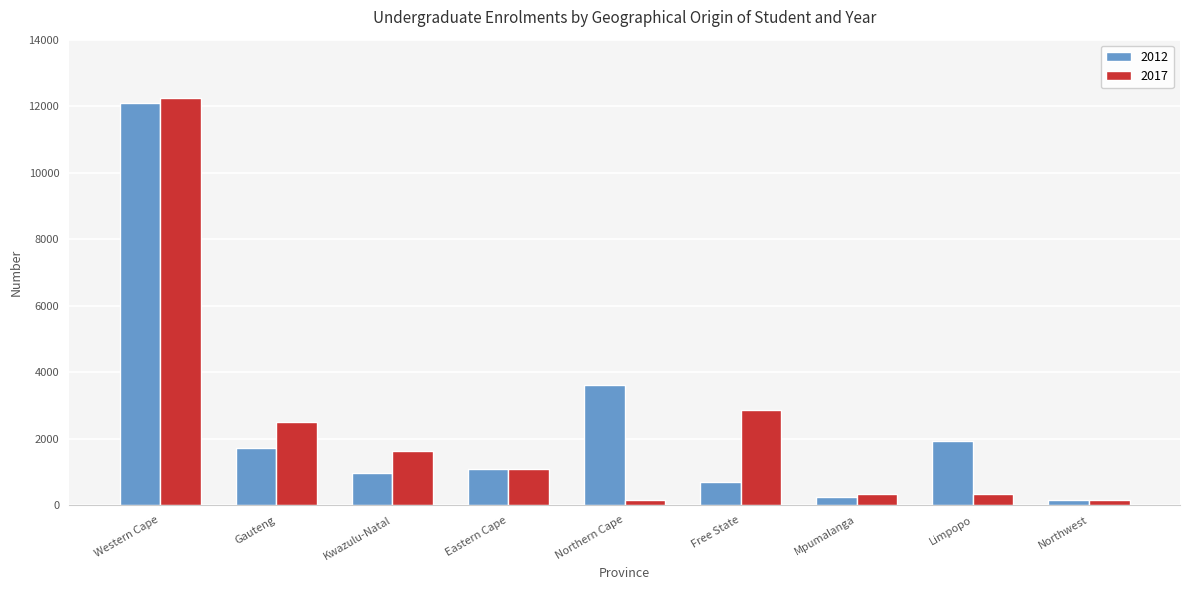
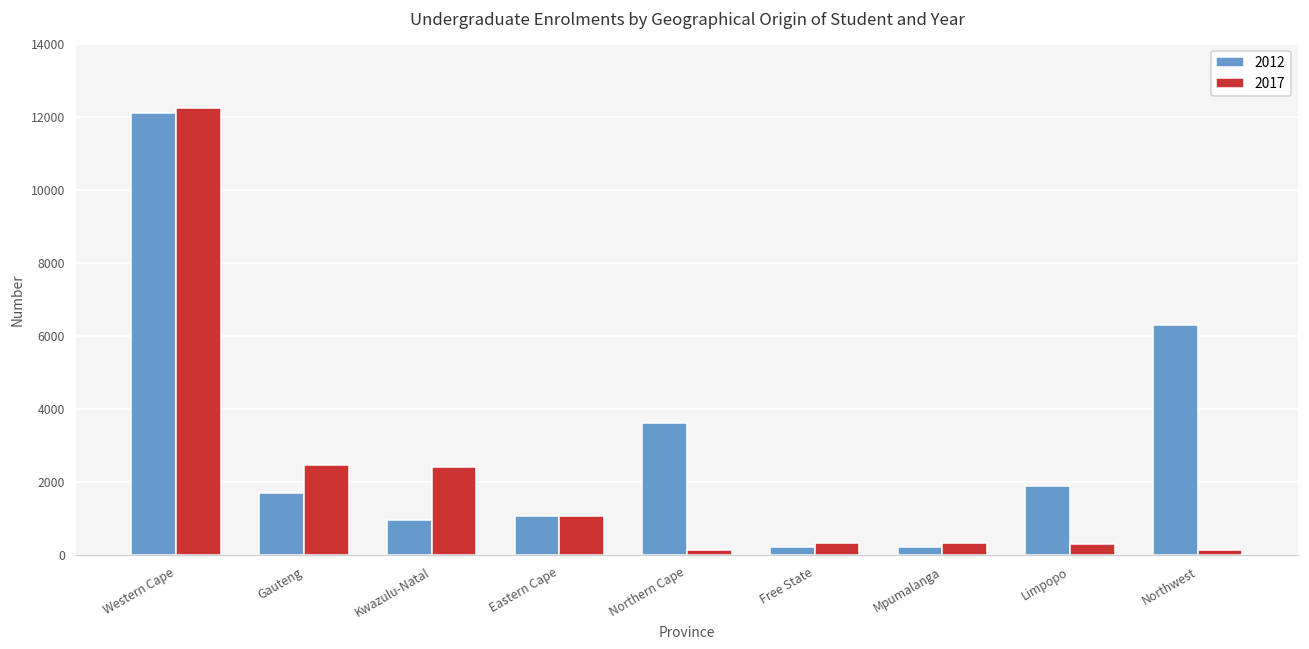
  {
    "2012": {
      "Western Cape": 12100,
      "Gauteng": 1700,
      "Kwazulu-Natal": 1000,
      "Eastern Cape": 1100,
      "Northern Cape": 3600,
-     "Free State": 700,
+     "Free State": 200,
      "Mpumalanga": 200,
      "Limpopo": 1900,
-     "Northwest": 100
+     "Northwest": 6300
    },
    "2017": {
      "Western Cape": 12200,
      "Gauteng": 2500,
-     "Kwazulu-Natal": 1600,
+     "Kwazulu-Natal": 2400,
      "Eastern Cape": 1100,
      "Northern Cape": 200,
-     "Free State": 2800,
+     "Free State": 400,
      "Mpumalanga": 300,
      "Limpopo": 300,
      "Northwest": 200
    }
  }
